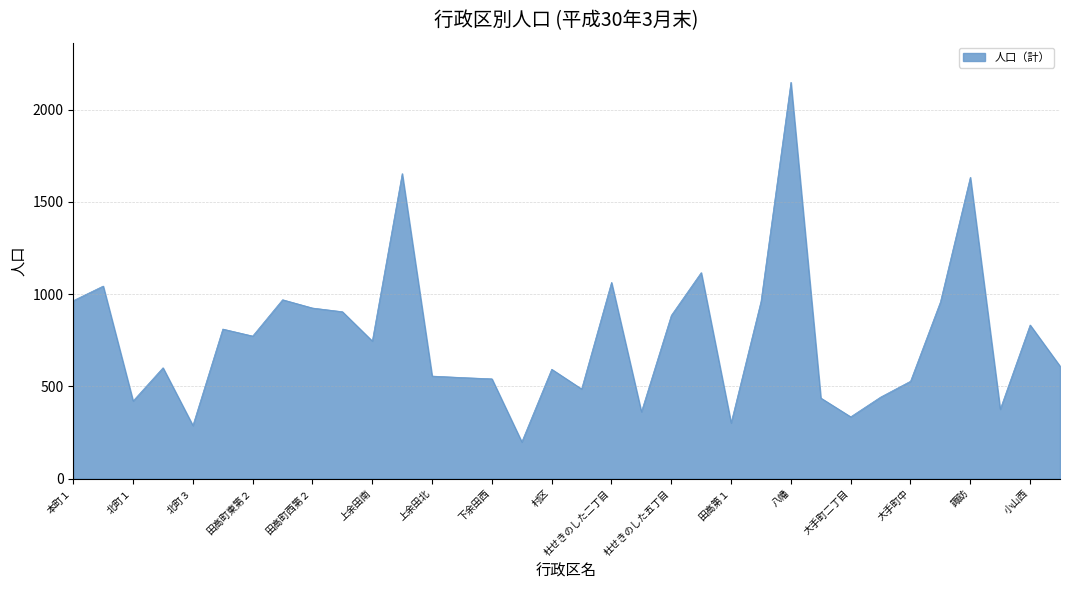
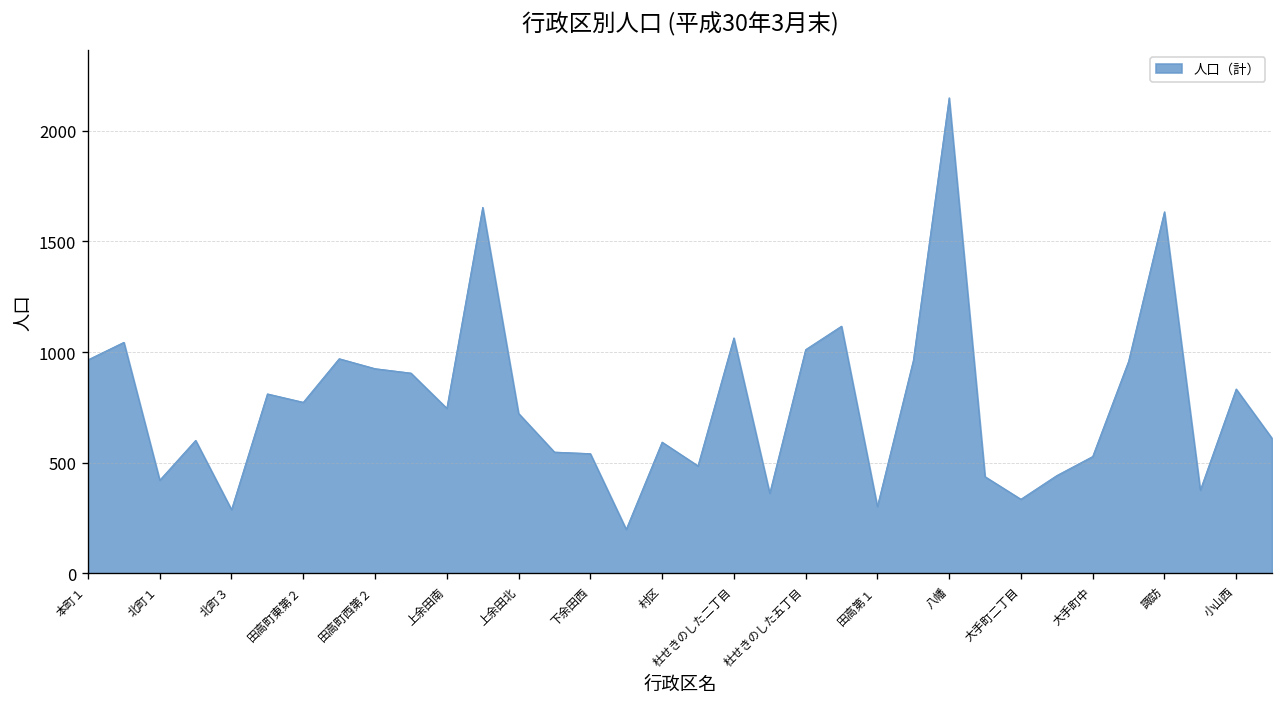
  {
    "本町１": 970,
    "北町１": 420,
    "北町３": 290,
    "田高町東第２": 770,
    "田高町西第２": 930,
    "上余田南": 750,
-   "上余田北": 560,
+   "上余田北": 720,
    "下余田西": 540,
    "村区": 590,
    "杜せきのした二丁目": 1060,
-   "杜せきのした五丁目": 890,
+   "杜せきのした五丁目": 1010,
    "田高第１": 300,
    "八幡": 2150,
    "大手町二丁目": 340,
    "大手町中": 530,
    "諏訪": 1630,
    "小山西": 830
  }
